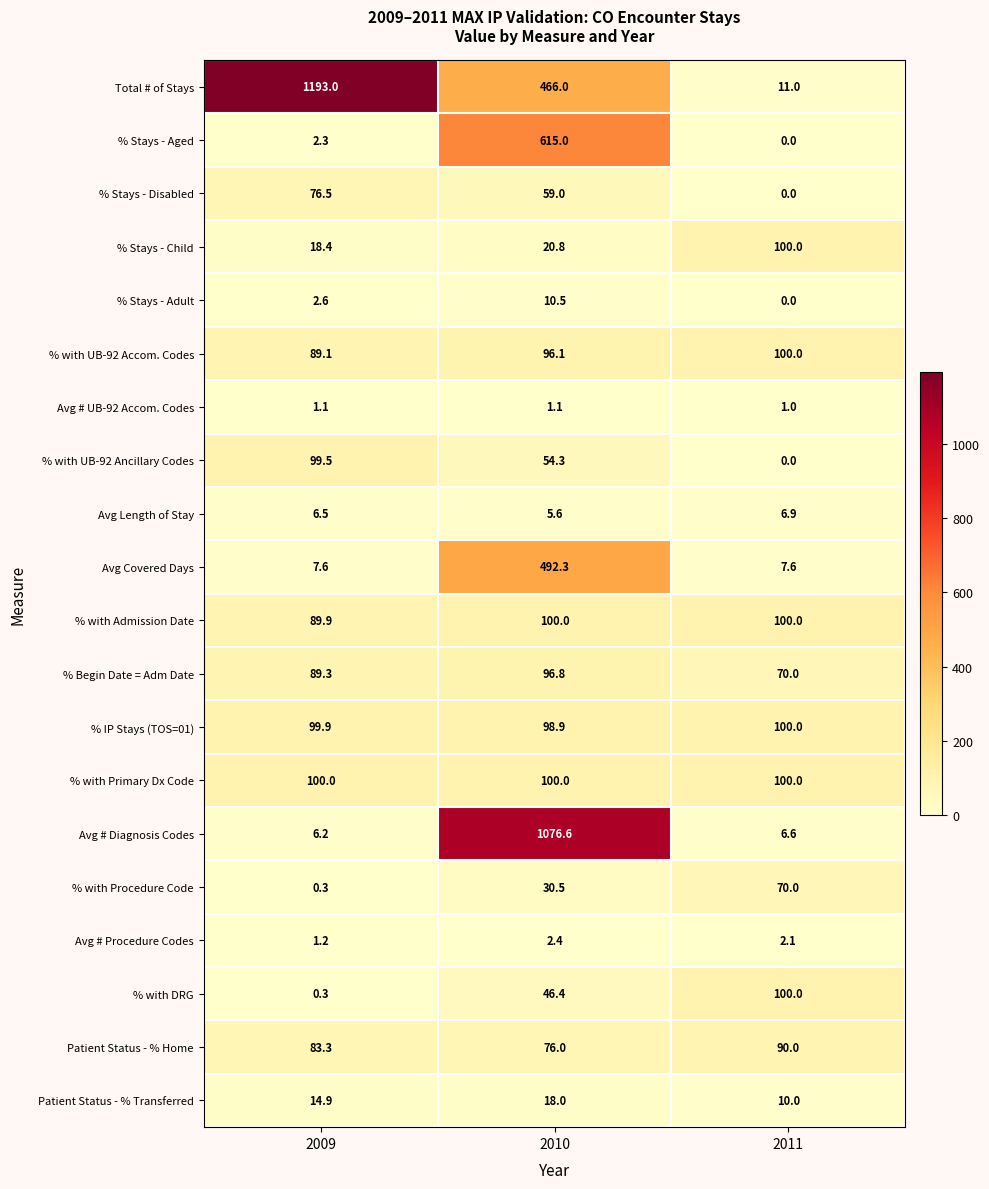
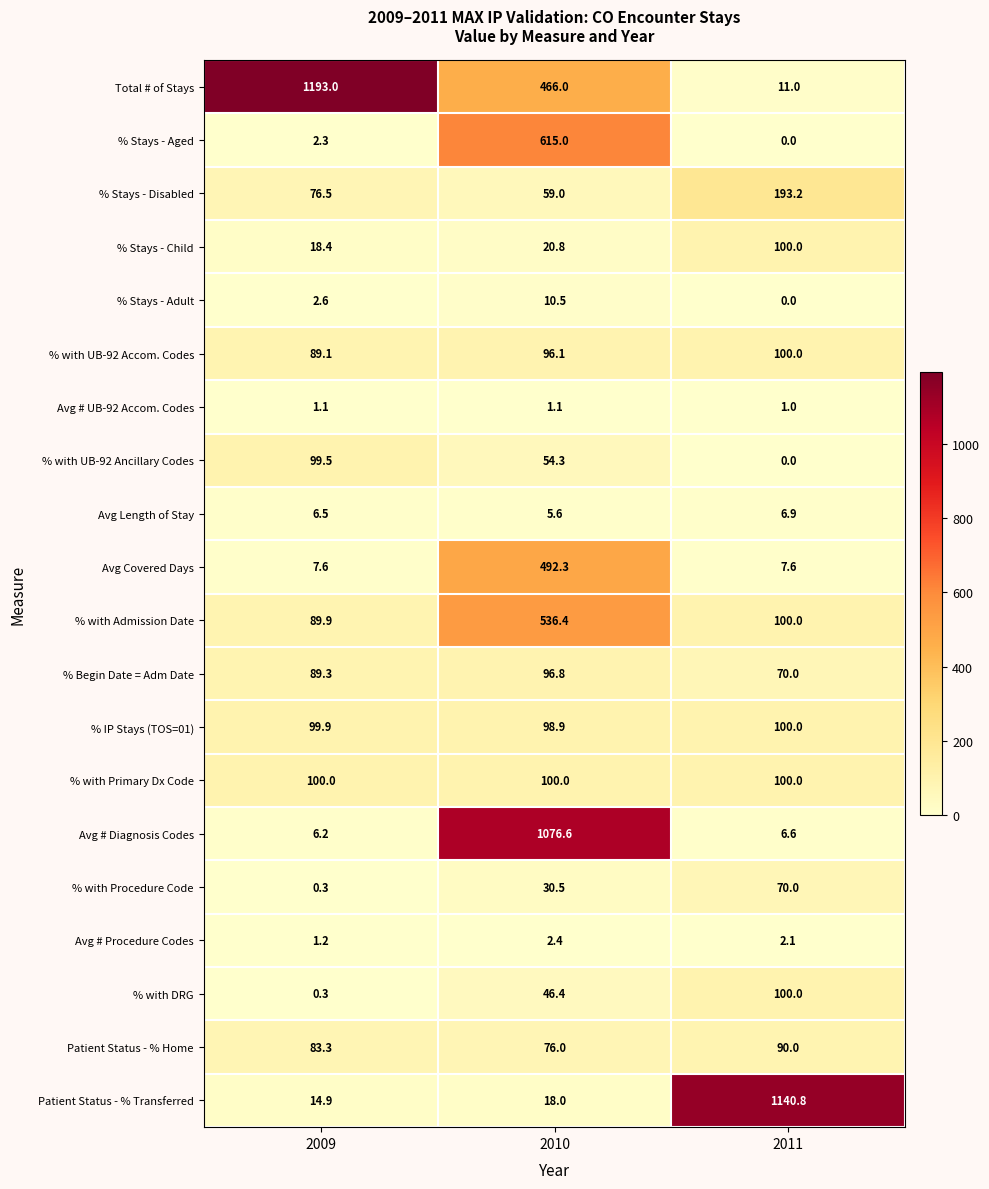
  {
    "Total # of Stays": {
      "2009": 1193.0,
      "2010": 466.0,
      "2011": 11.0
    },
    "% Stays - Aged": {
      "2009": 2.3,
      "2010": 615.0,
      "2011": 0.0
    },
    "% Stays - Disabled": {
      "2009": 76.5,
      "2010": 59.0,
-     "2011": 0.0
+     "2011": 193.2
    },
    "% Stays - Child": {
      "2009": 18.4,
      "2010": 20.8,
      "2011": 100.0
    },
    "% Stays - Adult": {
      "2009": 2.6,
      "2010": 10.5,
      "2011": 0.0
    },
    "% with UB-92 Accom. Codes": {
      "2009": 89.1,
      "2010": 96.1,
      "2011": 100.0
    },
    "Avg # UB-92 Accom. Codes": {
      "2009": 1.1,
      "2010": 1.1,
      "2011": 1.0
    },
    "% with UB-92 Ancillary Codes": {
      "2009": 99.5,
      "2010": 54.3,
      "2011": 0.0
    },
    "Avg Length of Stay": {
      "2009": 6.5,
      "2010": 5.6,
      "2011": 6.9
    },
    "Avg Covered Days": {
      "2009": 7.6,
      "2010": 492.3,
      "2011": 7.6
    },
    "% with Admission Date": {
      "2009": 89.9,
-     "2010": 100.0,
+     "2010": 536.4,
      "2011": 100.0
    },
    "% Begin Date = Adm Date": {
      "2009": 89.3,
      "2010": 96.8,
      "2011": 70.0
    },
    "% IP Stays (TOS=01)": {
      "2009": 99.9,
      "2010": 98.9,
      "2011": 100.0
    },
    "% with Primary Dx Code": {
      "2009": 100.0,
      "2010": 100.0,
      "2011": 100.0
    },
    "Avg # Diagnosis Codes": {
      "2009": 6.2,
      "2010": 1076.6,
      "2011": 6.6
    },
    "% with Procedure Code": {
      "2009": 0.3,
      "2010": 30.5,
      "2011": 70.0
    },
    "Avg # Procedure Codes": {
      "2009": 1.2,
      "2010": 2.4,
      "2011": 2.1
    },
    "% with DRG": {
      "2009": 0.3,
      "2010": 46.4,
      "2011": 100.0
    },
    "Patient Status - % Home": {
      "2009": 83.3,
      "2010": 76.0,
      "2011": 90.0
    },
    "Patient Status - % Transferred": {
      "2009": 14.9,
      "2010": 18.0,
-     "2011": 10.0
+     "2011": 1140.8
    }
  }
